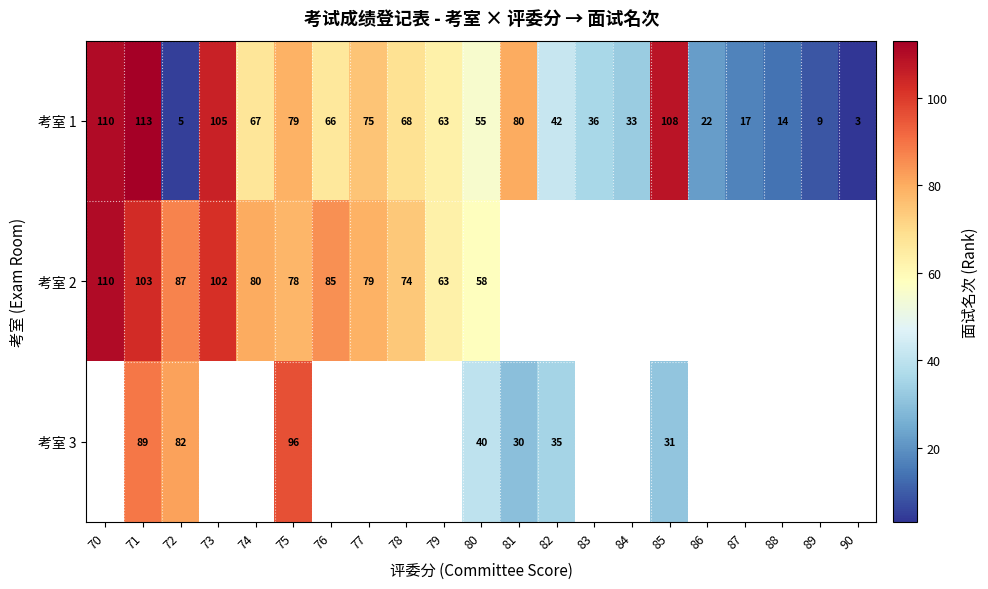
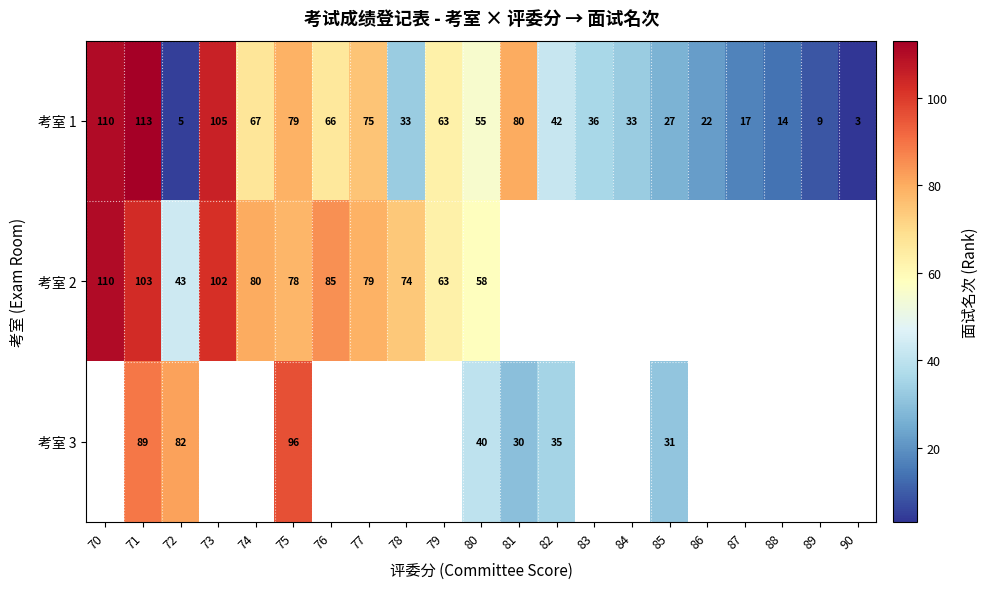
  {
    "考室 1": {
      "70": 110,
      "71": 113,
      "72": 5,
      "73": 105,
      "74": 67,
      "75": 79,
      "76": 66,
      "77": 75,
-     "78": 68,
+     "78": 33,
      "79": 63,
      "80": 55,
      "81": 80,
      "82": 42,
      "83": 36,
      "84": 33,
-     "85": 108,
+     "85": 27,
      "86": 22,
      "87": 17,
      "88": 14,
      "89": 9,
      "90": 3
    },
    "考室 2": {
      "70": 110,
      "71": 103,
-     "72": 87,
+     "72": 43,
      "73": 102,
      "74": 80,
      "75": 78,
      "76": 85,
      "77": 79,
      "78": 74,
      "79": 63,
      "80": 58
    },
    "考室 3": {
      "71": 89,
      "72": 82,
      "75": 96,
      "80": 40,
      "81": 30,
      "82": 35,
      "85": 31
    }
  }
